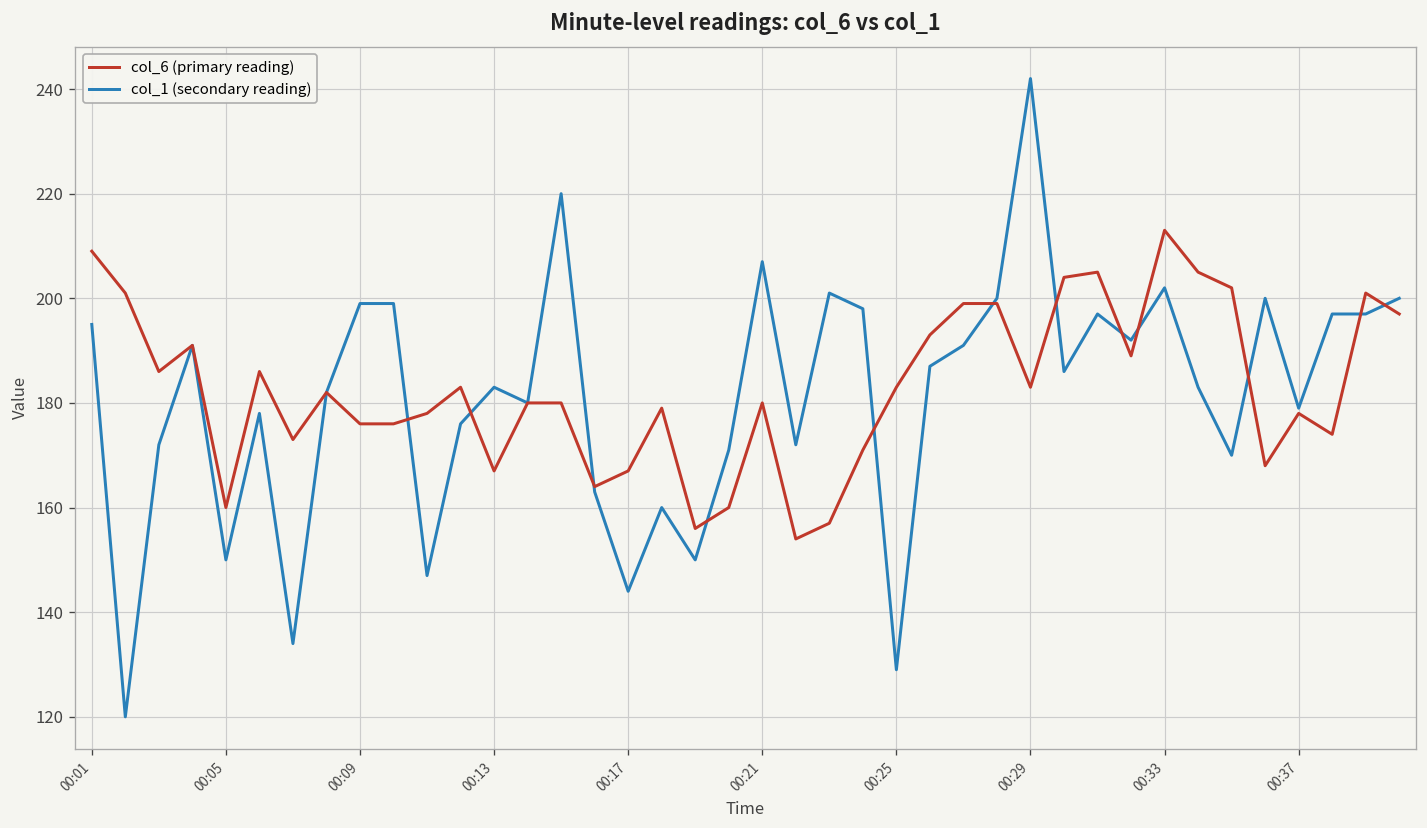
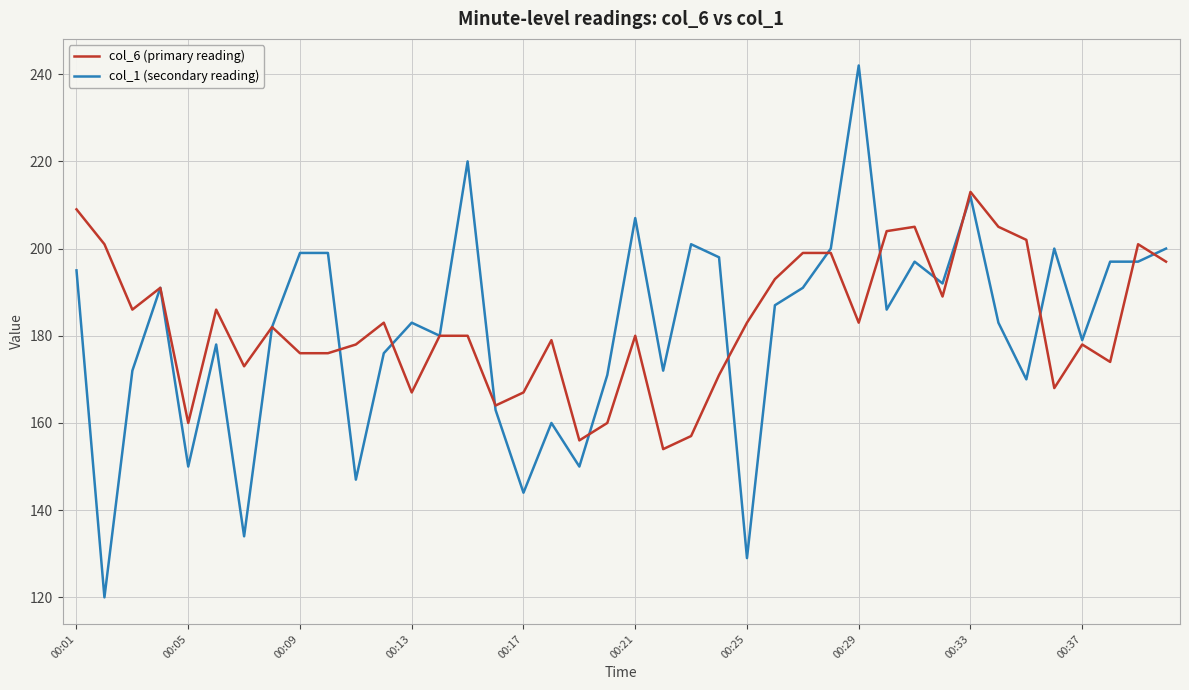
  {
    "col_6 (primary reading)": {
      "00:01": 209,
      "00:05": 160,
      "00:09": 176,
      "00:13": 167,
      "00:17": 167,
      "00:21": 180,
      "00:25": 183,
      "00:29": 183,
      "00:33": 213,
      "00:37": 178
    },
    "col_1 (secondary reading)": {
      "00:01": 195,
      "00:05": 150,
      "00:09": 199,
      "00:13": 183,
      "00:17": 144,
      "00:21": 207,
      "00:25": 129,
      "00:29": 242,
-     "00:33": 202,
+     "00:33": 212,
      "00:37": 179
    }
  }
